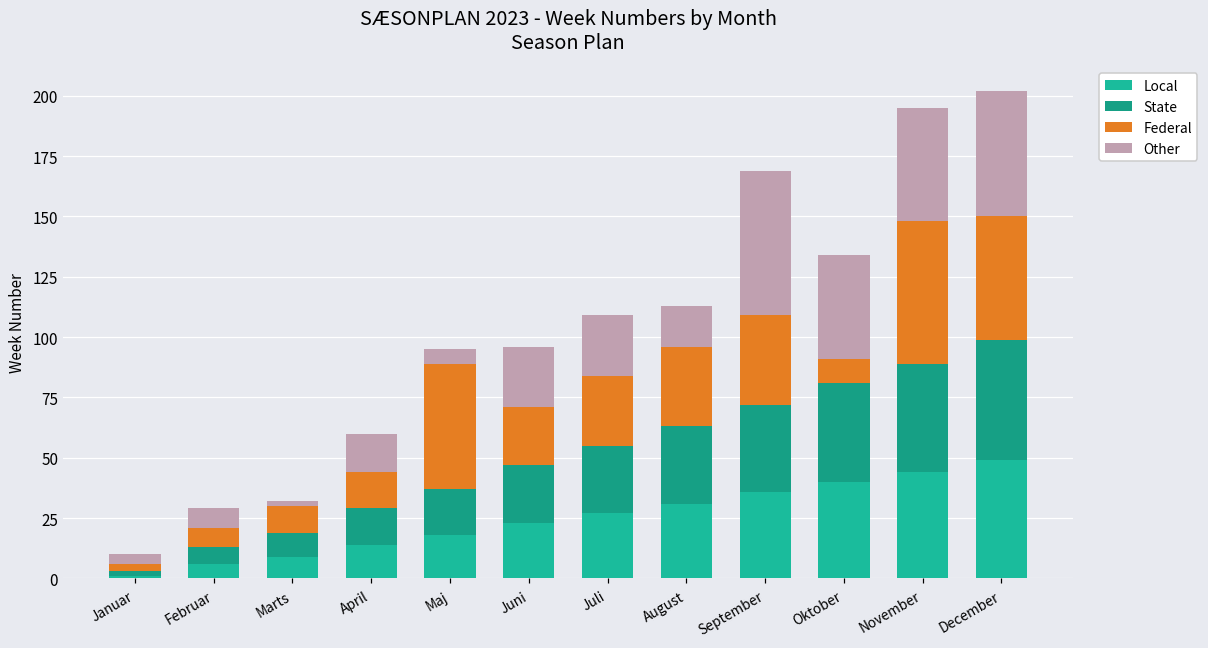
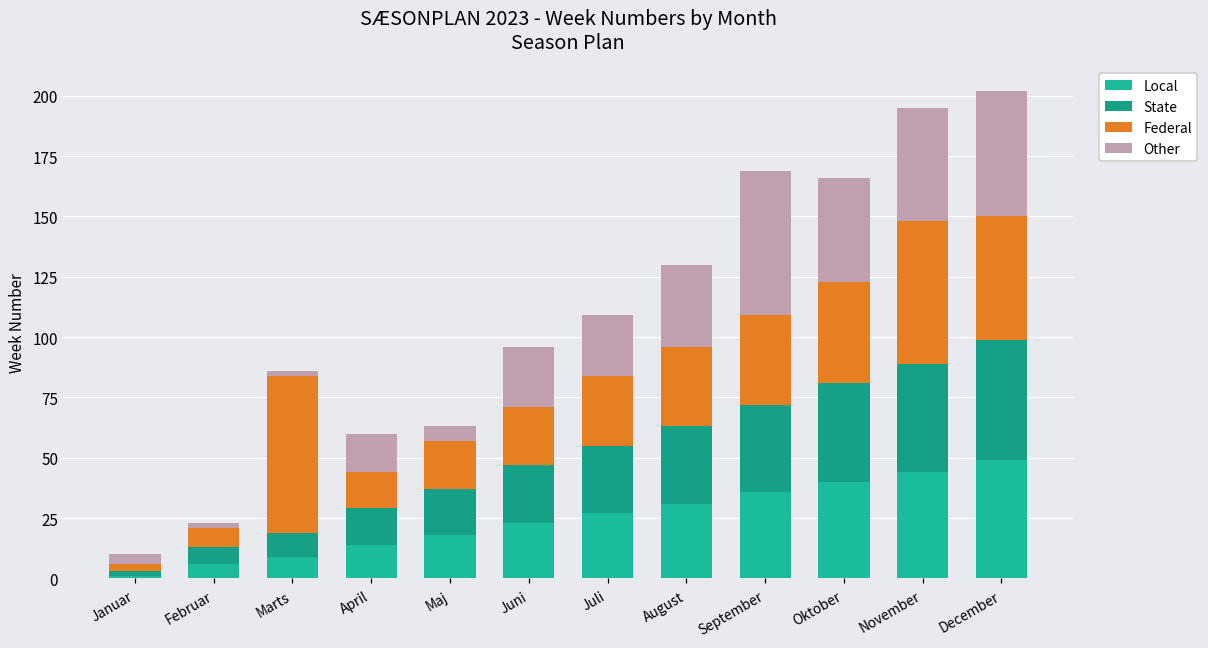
  {
    "Federal": {
      "Januar": 3,
      "Februar": 8,
-     "Marts": 11,
+     "Marts": 65,
      "April": 15,
-     "Maj": 52,
+     "Maj": 20,
      "Juni": 24,
      "Juli": 29,
      "August": 33,
      "September": 37,
-     "Oktober": 10,
+     "Oktober": 42,
      "November": 59,
      "December": 51
    },
    "Other": {
      "Januar": 4,
-     "Februar": 8,
+     "Februar": 2,
      "Marts": 2,
      "April": 16,
      "Maj": 6,
      "Juni": 25,
      "Juli": 25,
-     "August": 17,
+     "August": 34,
      "September": 60,
      "Oktober": 43,
      "November": 47,
      "December": 52
    }
  }
